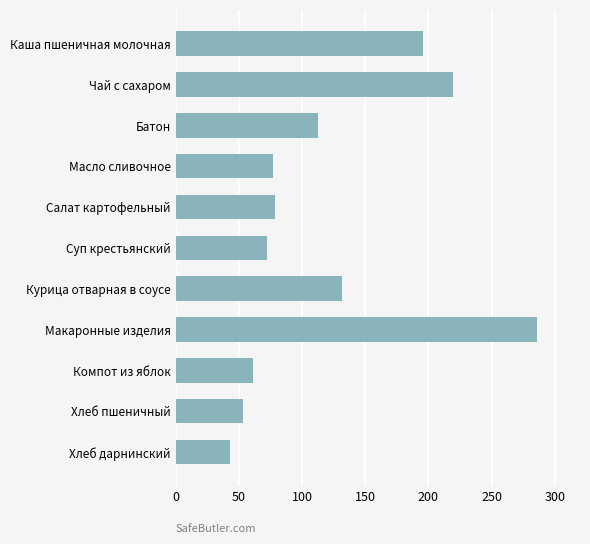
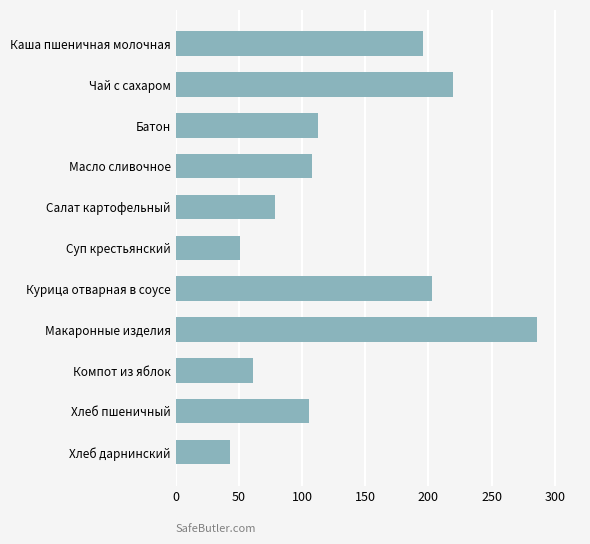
  {
    "Каша пшеничная молочная": 196,
    "Чай с сахаром": 220,
    "Батон": 113,
-   "Масло сливочное": 77,
+   "Масло сливочное": 108,
    "Салат картофельный": 79,
-   "Суп крестьянский": 72,
-   "Курица отварная в соусе": 131,
+   "Суп крестьянский": 51,
+   "Курица отварная в соусе": 203,
    "Макаронные изделия": 286,
    "Компот из яблок": 61,
-   "Хлеб пшеничный": 54,
+   "Хлеб пшеничный": 105,
    "Хлеб дарнинский": 43
  }
